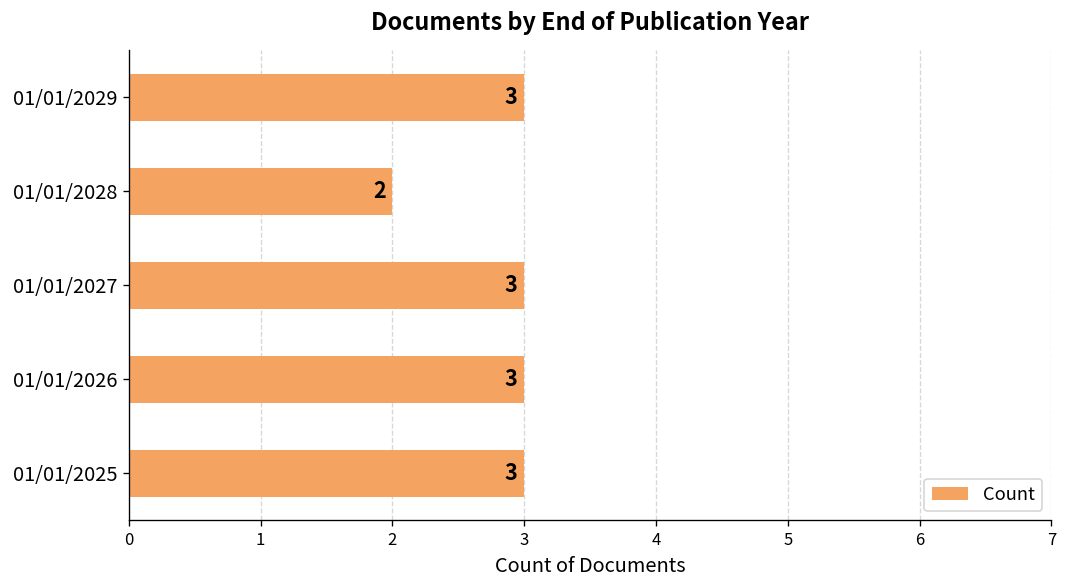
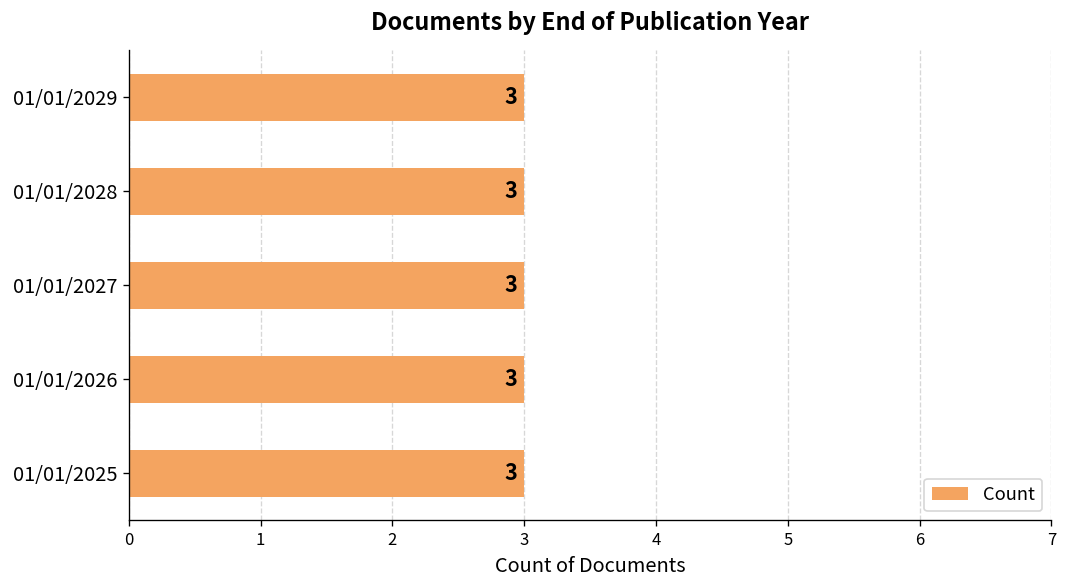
  {
    "01/01/2029": 3,
-   "01/01/2028": 2,
+   "01/01/2028": 3,
    "01/01/2027": 3,
    "01/01/2026": 3,
    "01/01/2025": 3
  }
